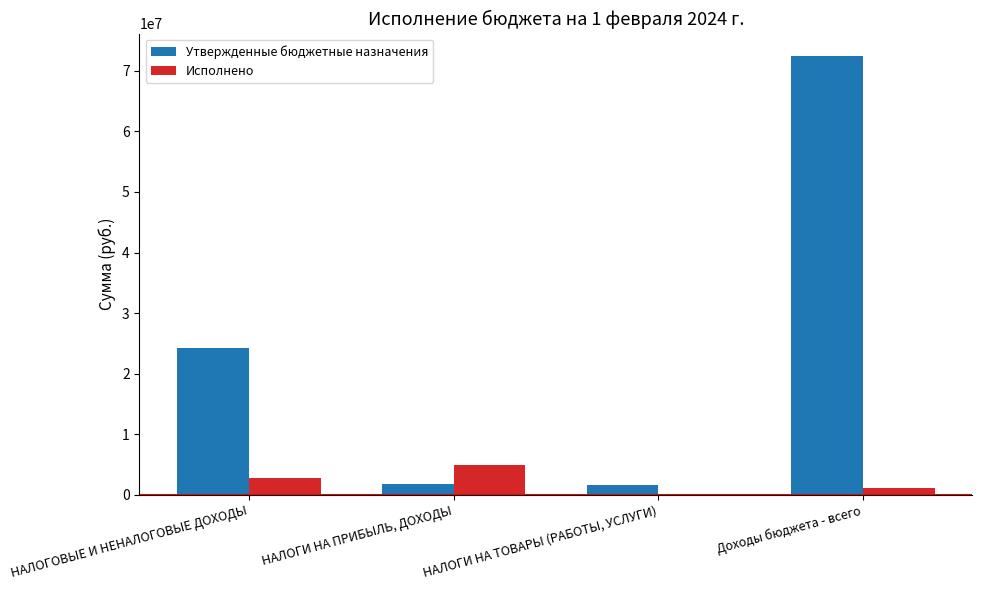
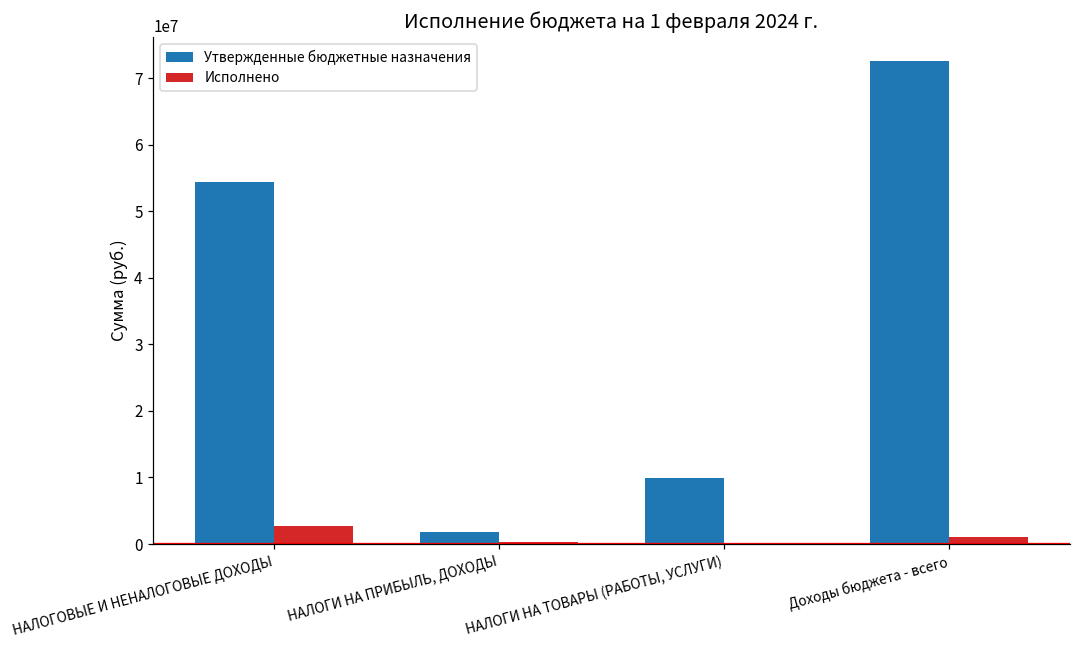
  {
    "Утвержденные бюджетные назначения": {
-     "НАЛОГОВЫЕ И НЕНАЛОГОВЫЕ ДОХОДЫ": 24000000,
+     "НАЛОГОВЫЕ И НЕНАЛОГОВЫЕ ДОХОДЫ": 54000000,
      "НАЛОГИ НА ПРИБЫЛЬ, ДОХОДЫ": 2000000,
-     "НАЛОГИ НА ТОВАРЫ (РАБОТЫ, УСЛУГИ)": 2000000,
+     "НАЛОГИ НА ТОВАРЫ (РАБОТЫ, УСЛУГИ)": 10000000,
      "Доходы бюджета - всего": 73000000
    },
    "Исполнено": {
      "НАЛОГОВЫЕ И НЕНАЛОГОВЫЕ ДОХОДЫ": 3000000,
-     "НАЛОГИ НА ПРИБЫЛЬ, ДОХОДЫ": 5000000,
+     "НАЛОГИ НА ПРИБЫЛЬ, ДОХОДЫ": 0,
      "Доходы бюджета - всего": 1000000
    }
  }
